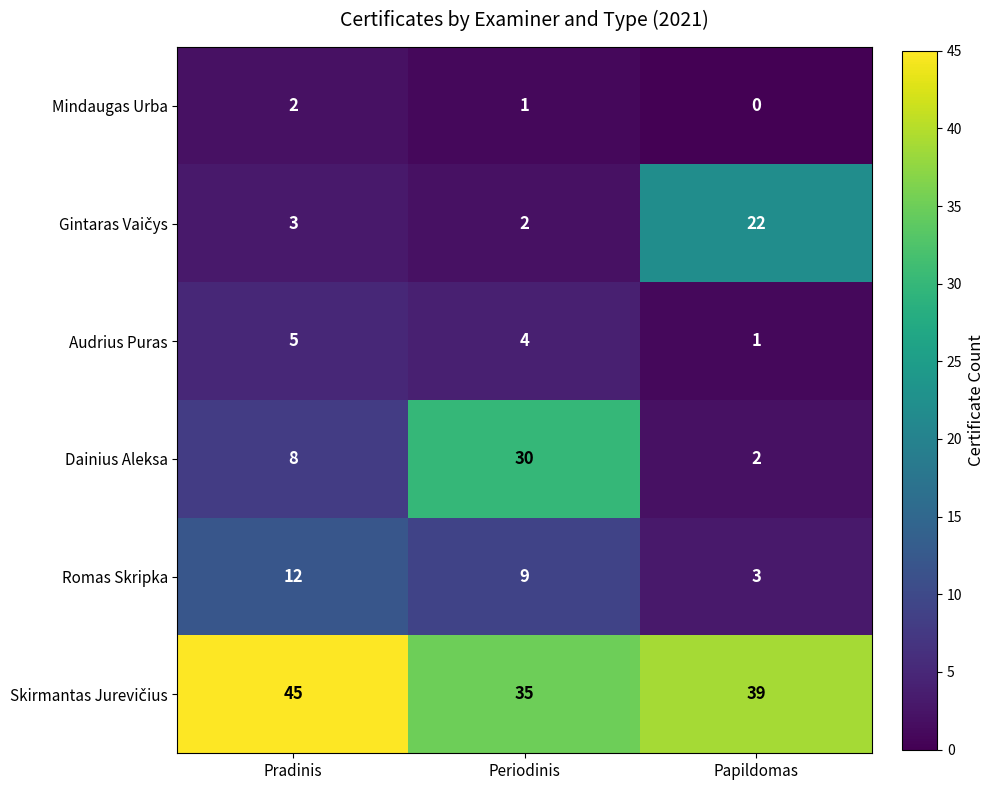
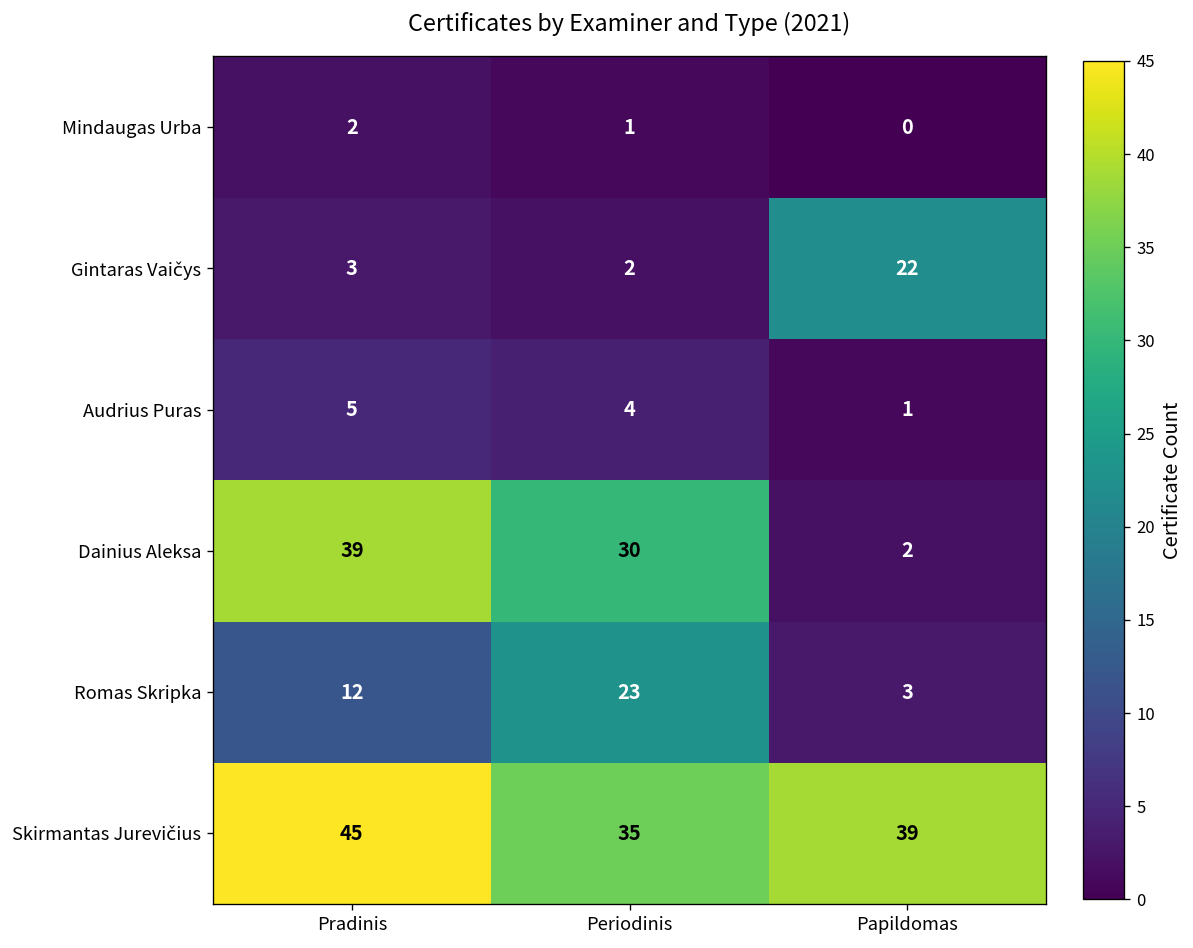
  {
    "Mindaugas Urba": {
      "Pradinis": 2,
      "Periodinis": 1,
      "Papildomas": 0
    },
    "Gintaras Vaičys": {
      "Pradinis": 3,
      "Periodinis": 2,
      "Papildomas": 22
    },
    "Audrius Puras": {
      "Pradinis": 5,
      "Periodinis": 4,
      "Papildomas": 1
    },
    "Dainius Aleksa": {
-     "Pradinis": 8,
+     "Pradinis": 39,
      "Periodinis": 30,
      "Papildomas": 2
    },
    "Romas Skripka": {
      "Pradinis": 12,
-     "Periodinis": 9,
+     "Periodinis": 23,
      "Papildomas": 3
    },
    "Skirmantas Jurevičius": {
      "Pradinis": 45,
      "Periodinis": 35,
      "Papildomas": 39
    }
  }
